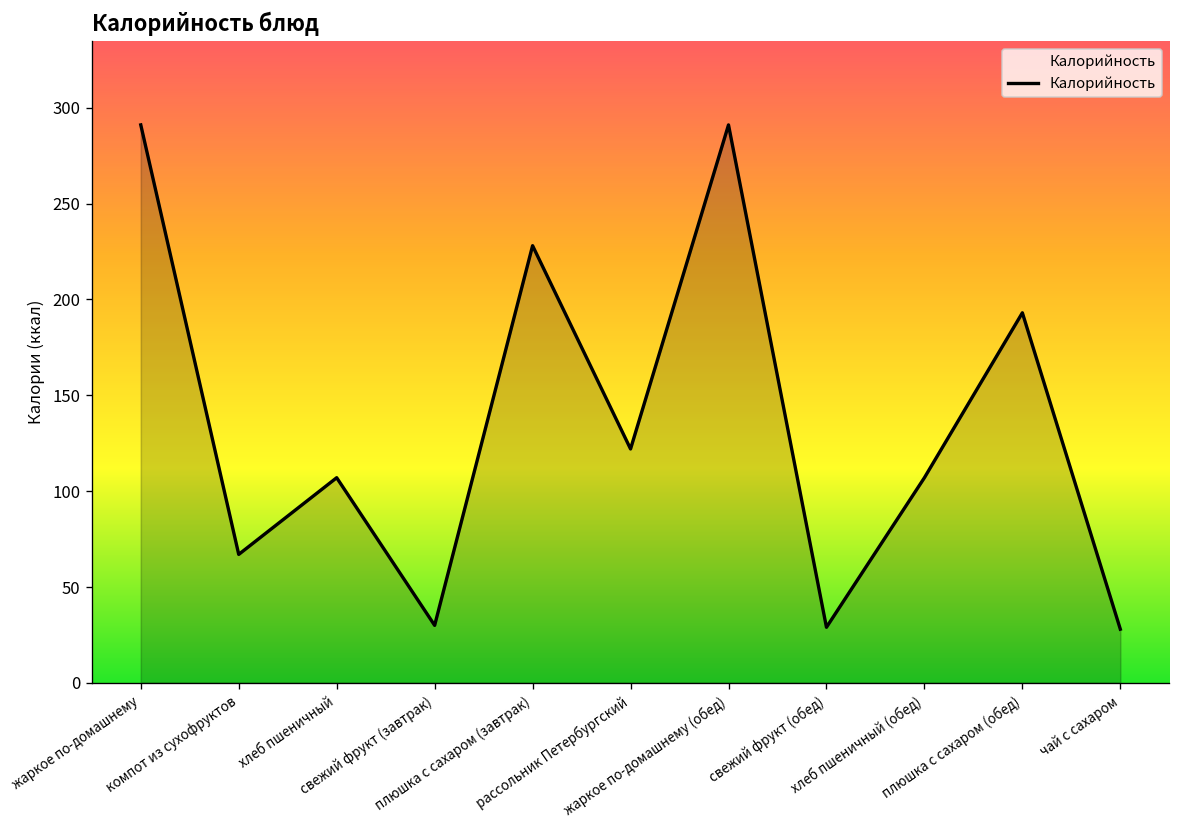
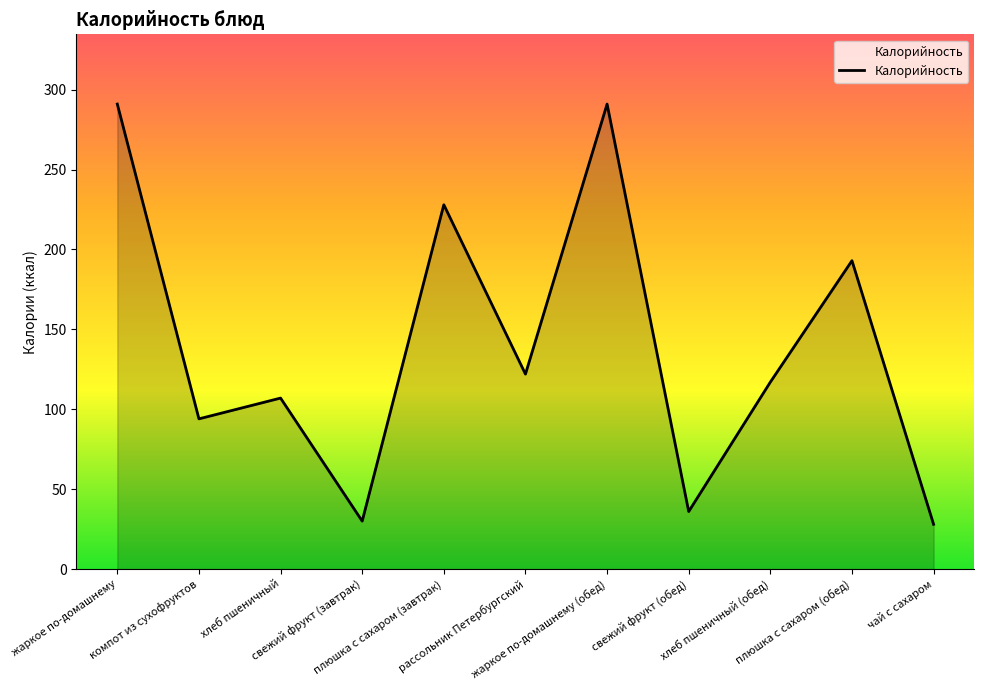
  {
    "жаркое по-домашнему": 291,
-   "компот из сухофруктов": 67,
+   "компот из сухофруктов": 94,
    "хлеб пшеничный": 107,
    "свежий фрукт (завтрак)": 30,
    "плюшка с сахаром (завтрак)": 228,
    "рассольник Петербургский": 122,
    "жаркое по-домашнему (обед)": 291,
-   "свежий фрукт (обед)": 29,
-   "хлеб пшеничный (обед)": 107,
+   "свежий фрукт (обед)": 36,
+   "хлеб пшеничный (обед)": 117,
    "плюшка с сахаром (обед)": 193,
    "чай с сахаром": 28
  }
